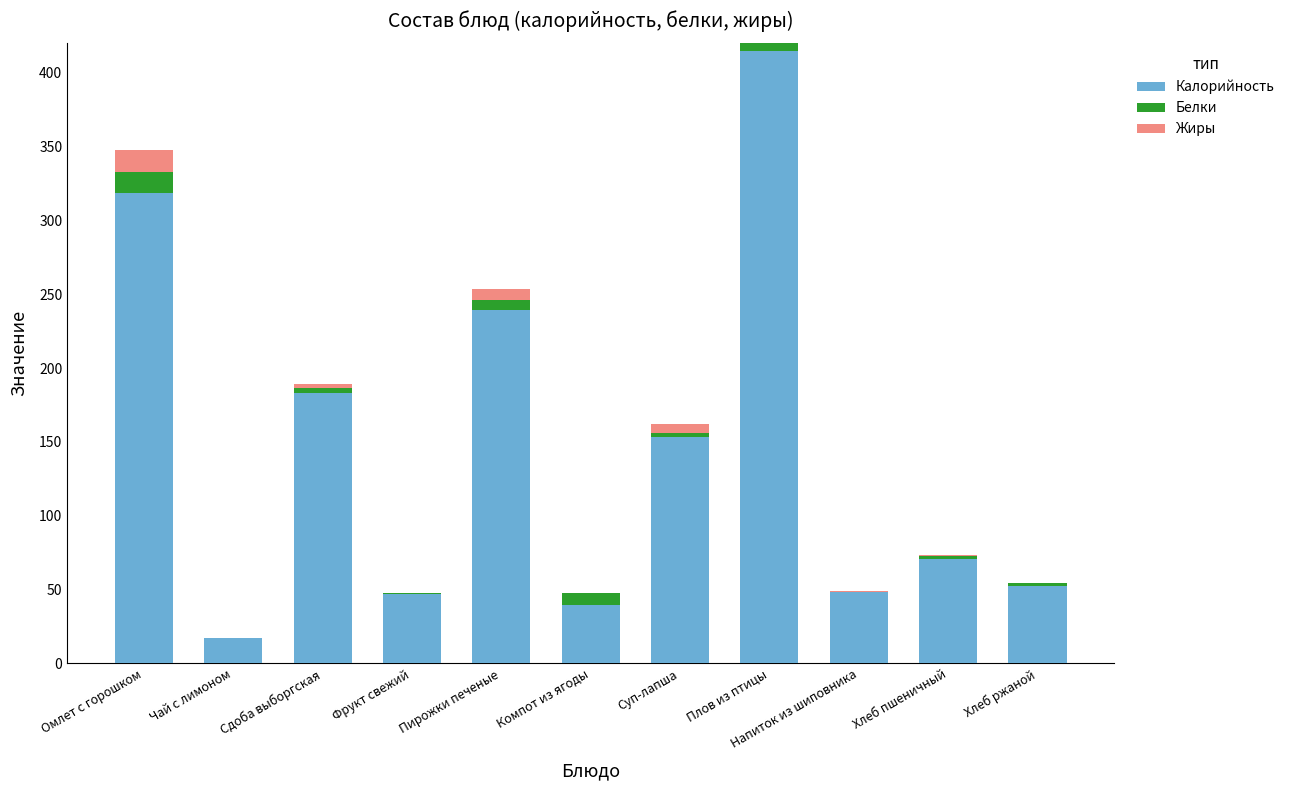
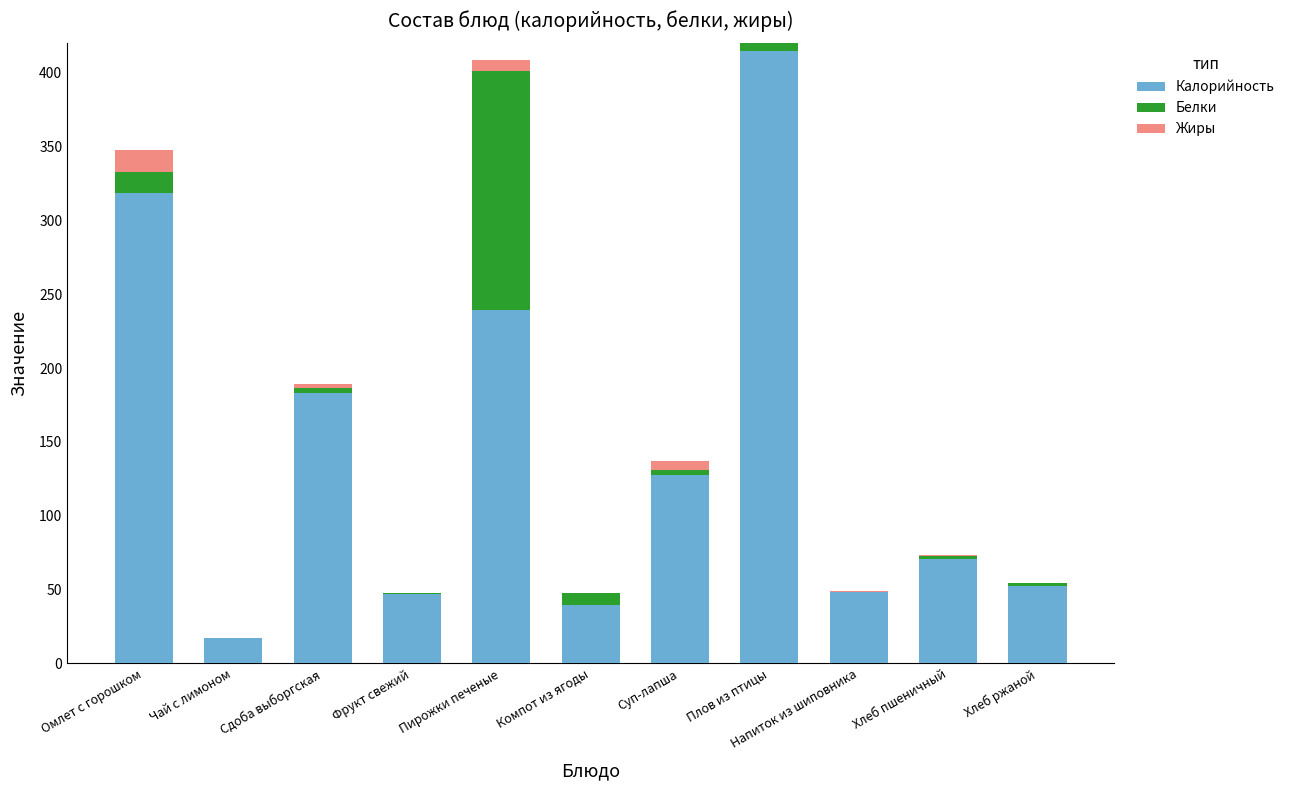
  {
    "Калорийность": {
      "Омлет с горошком": 319,
      "Чай с лимоном": 17,
      "Сдоба выборгская": 184,
      "Фрукт свежий": 47,
      "Пирожки печеные": 240,
      "Компот из ягоды": 40,
-     "Суп-лапша": 153,
+     "Суп-лапша": 128,
      "Плов из птицы": 415,
      "Напиток из шиповника": 48,
      "Хлеб пшеничный": 71,
      "Хлеб ржаной": 52
    },
    "Белки": {
      "Омлет с горошком": 14,
      "Сдоба выборгская": 3,
-     "Пирожки печеные": 6,
+     "Пирожки печеные": 161,
      "Компот из ягоды": 8,
      "Суп-лапша": 3,
      "Хлеб пшеничный": 2,
      "Хлеб ржаной": 2
    },
    "Жиры": {
      "Омлет с горошком": 15,
      "Чай с лимоном": 0,
      "Сдоба выборгская": 2,
      "Пирожки печеные": 8,
      "Суп-лапша": 6
    }
  }
